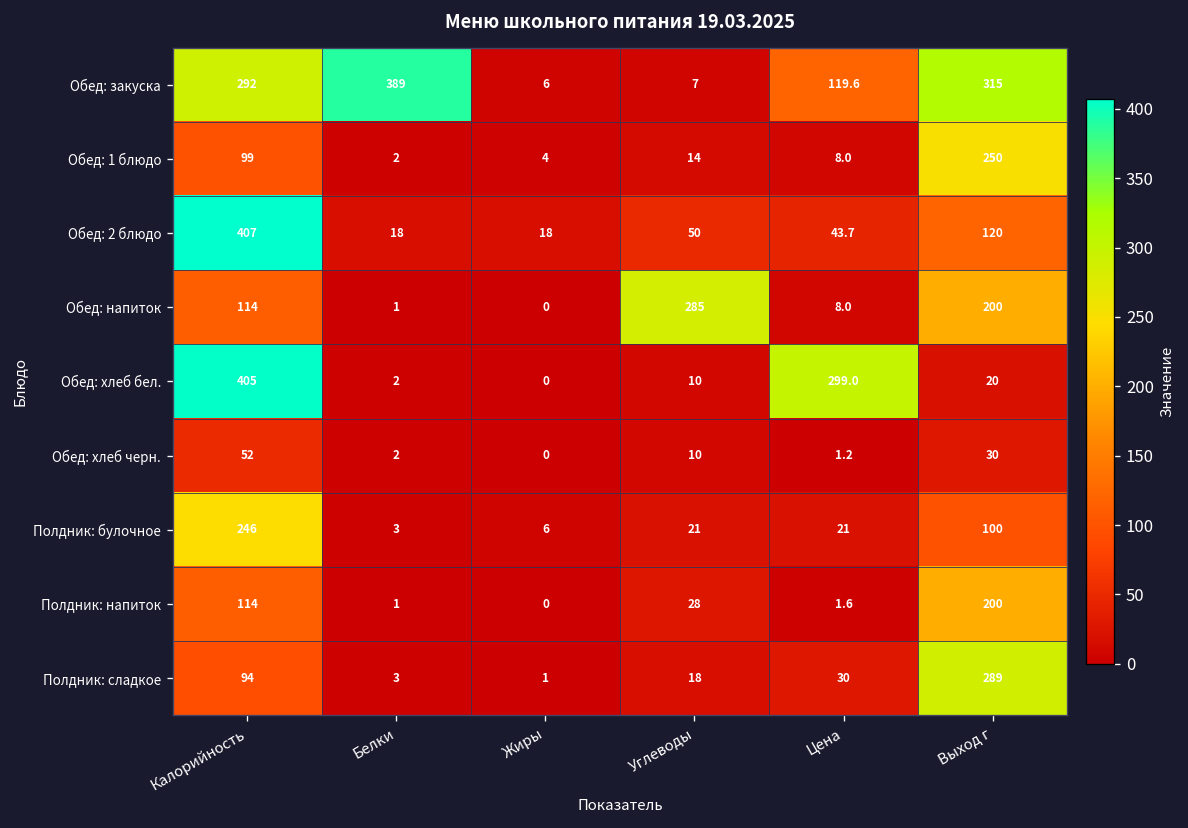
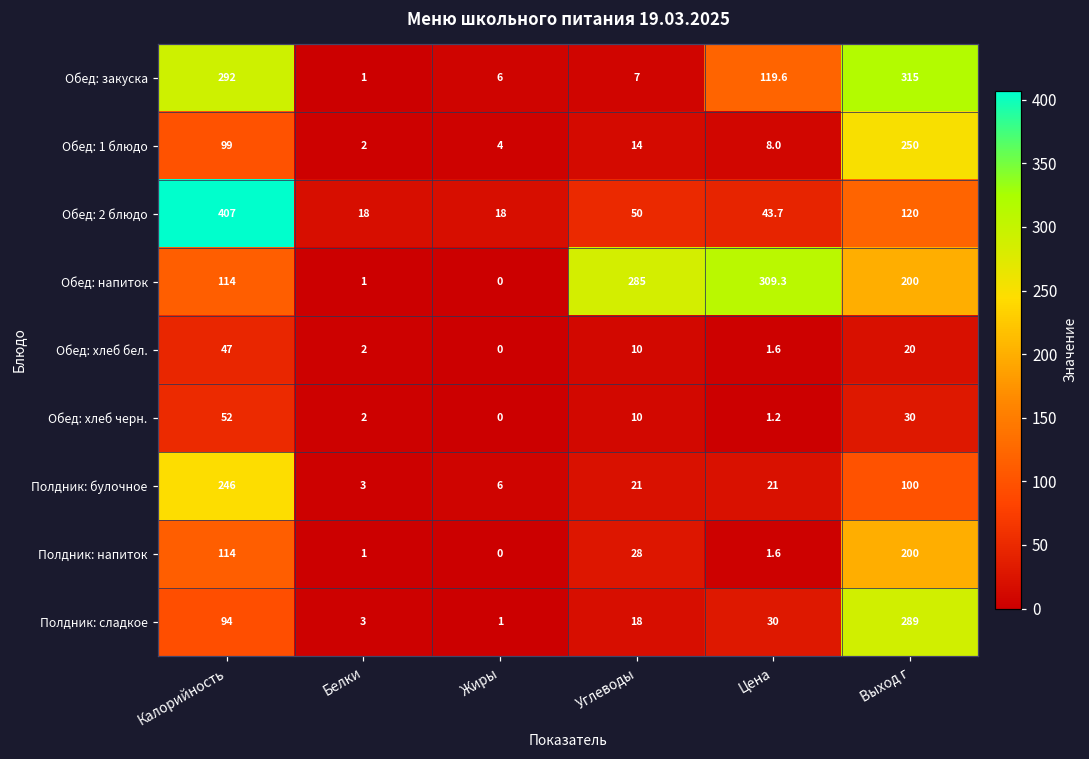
  {
    "Обед: закуска": {
      "Калорийность": 292,
-     "Белки": 389,
+     "Белки": 1,
      "Жиры": 6,
      "Углеводы": 7,
      "Цена": 119.6,
      "Выход г": 315
    },
    "Обед: 1 блюдо": {
      "Калорийность": 99,
      "Белки": 2,
      "Жиры": 4,
      "Углеводы": 14,
      "Цена": 8.0,
      "Выход г": 250
    },
    "Обед: 2 блюдо": {
      "Калорийность": 407,
      "Белки": 18,
      "Жиры": 18,
      "Углеводы": 50,
      "Цена": 43.7,
      "Выход г": 120
    },
    "Обед: напиток": {
      "Калорийность": 114,
      "Белки": 1,
      "Жиры": 0,
      "Углеводы": 285,
-     "Цена": 8.0,
+     "Цена": 309.3,
      "Выход г": 200
    },
    "Обед: хлеб бел.": {
-     "Калорийность": 405,
+     "Калорийность": 47,
      "Белки": 2,
      "Жиры": 0,
      "Углеводы": 10,
-     "Цена": 299.0,
+     "Цена": 1.6,
      "Выход г": 20
    },
    "Обед: хлеб черн.": {
      "Калорийность": 52,
      "Белки": 2,
      "Жиры": 0,
      "Углеводы": 10,
      "Цена": 1.2,
      "Выход г": 30
    },
    "Полдник: булочное": {
      "Калорийность": 246,
      "Белки": 3,
      "Жиры": 6,
      "Углеводы": 21,
      "Цена": 21,
      "Выход г": 100
    },
    "Полдник: напиток": {
      "Калорийность": 114,
      "Белки": 1,
      "Жиры": 0,
      "Углеводы": 28,
      "Цена": 1.6,
      "Выход г": 200
    },
    "Полдник: сладкое": {
      "Калорийность": 94,
      "Белки": 3,
      "Жиры": 1,
      "Углеводы": 18,
      "Цена": 30,
      "Выход г": 289
    }
  }
